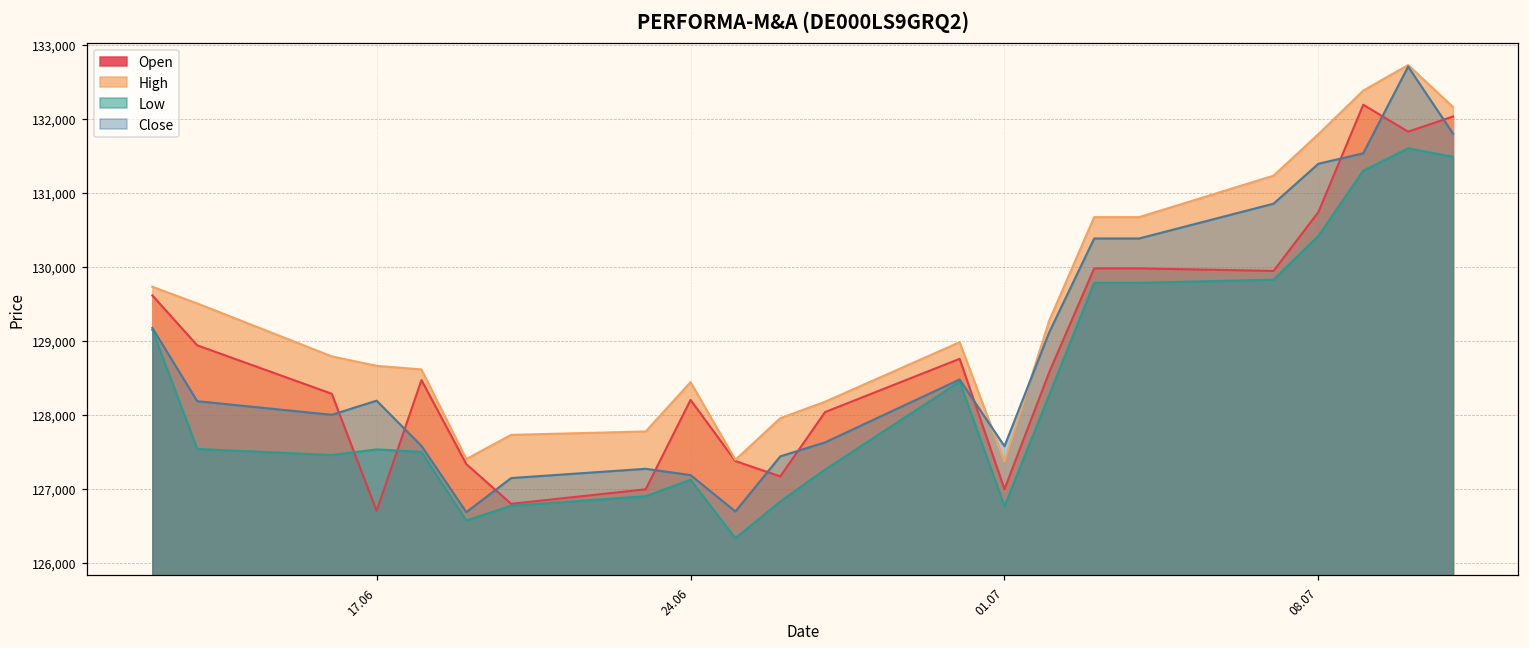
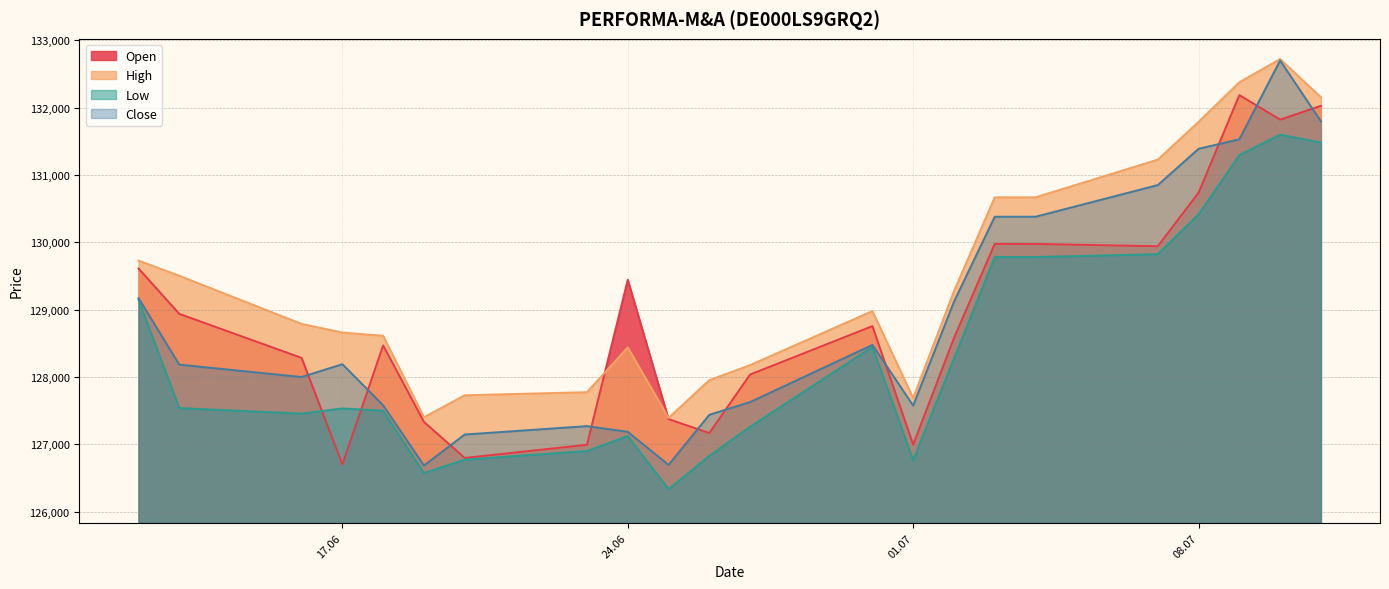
  {
    "Open": {
      "17.06": "126,700",
-     "24.06": "128,200",
+     "24.06": "129,400",
      "01.07": "127,000",
      "08.07": "130,700"
    },
    "High": {
      "17.06": "128,700",
      "24.06": "128,400",
-     "01.07": "127,400",
+     "01.07": "127,700",
      "08.07": "131,800"
    }
  }
